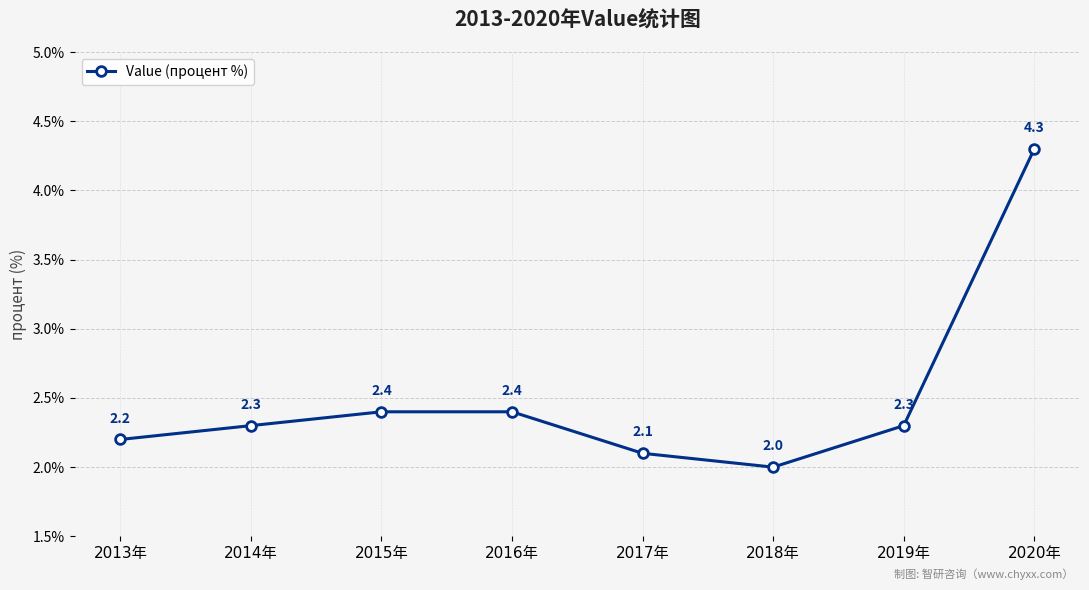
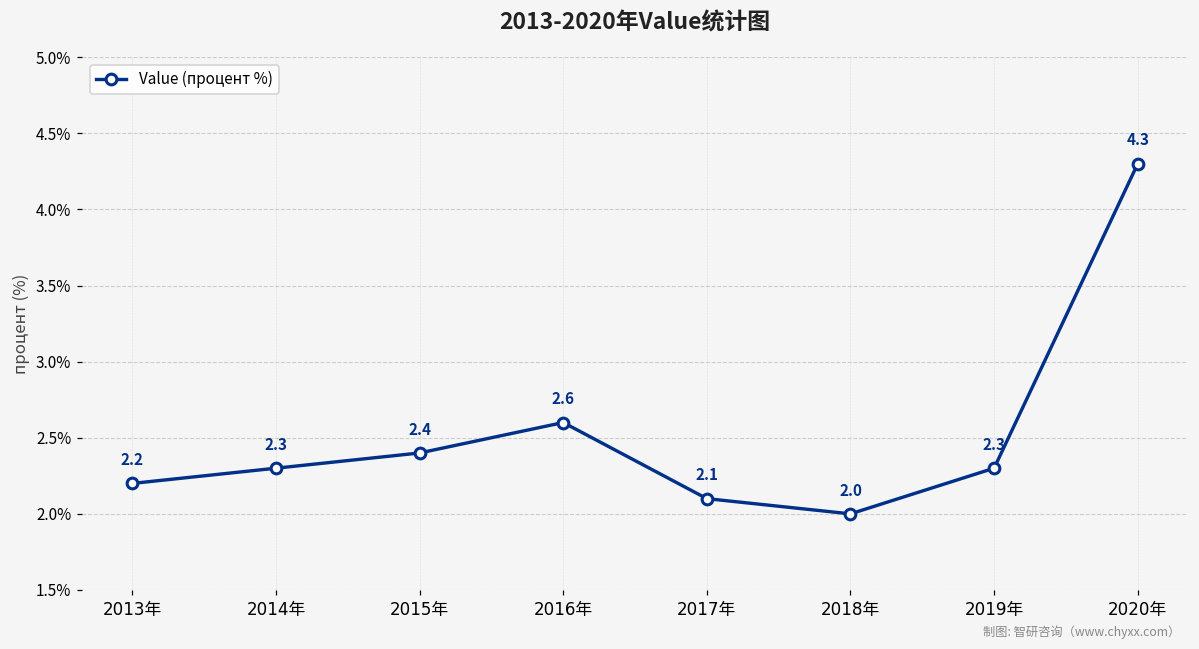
  {
    "2013年": 2.2,
    "2014年": 2.3,
    "2015年": 2.4,
-   "2016年": 2.4,
+   "2016年": 2.6,
    "2017年": 2.1,
    "2018年": 2.0,
    "2019年": 2.3,
    "2020年": 4.3
  }
